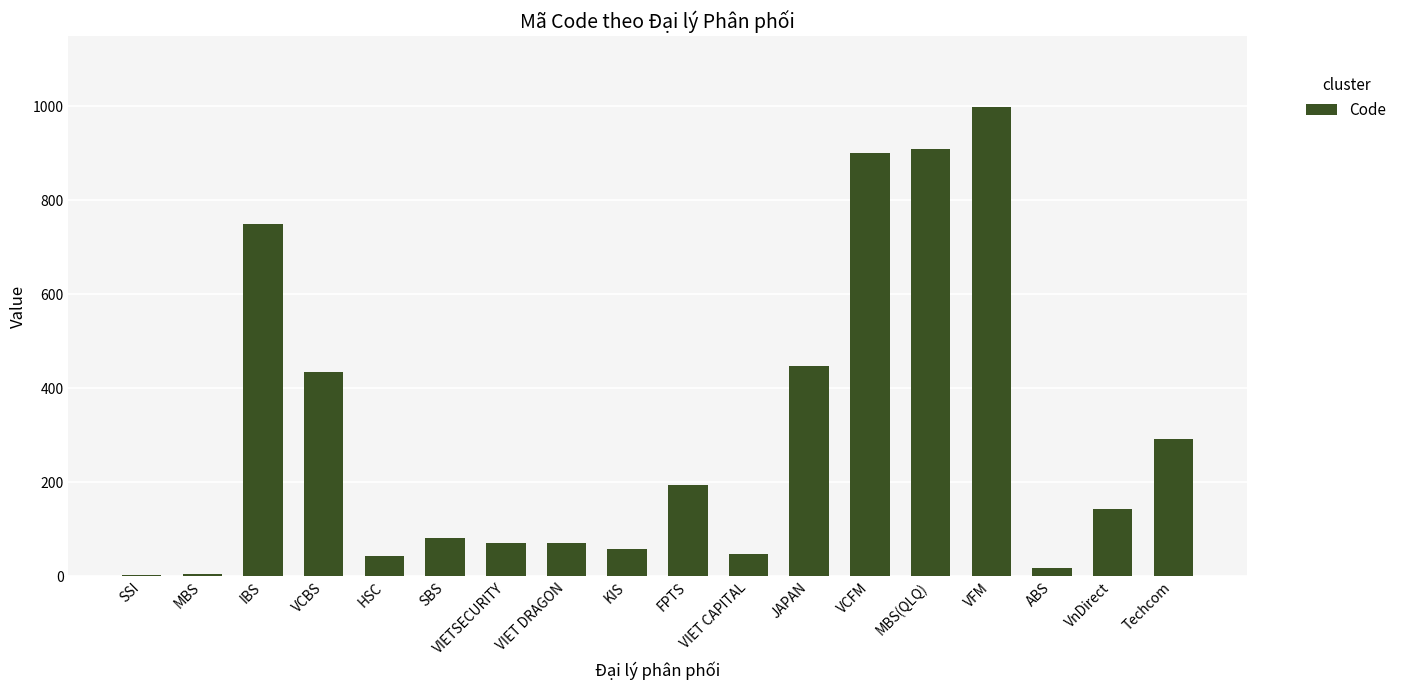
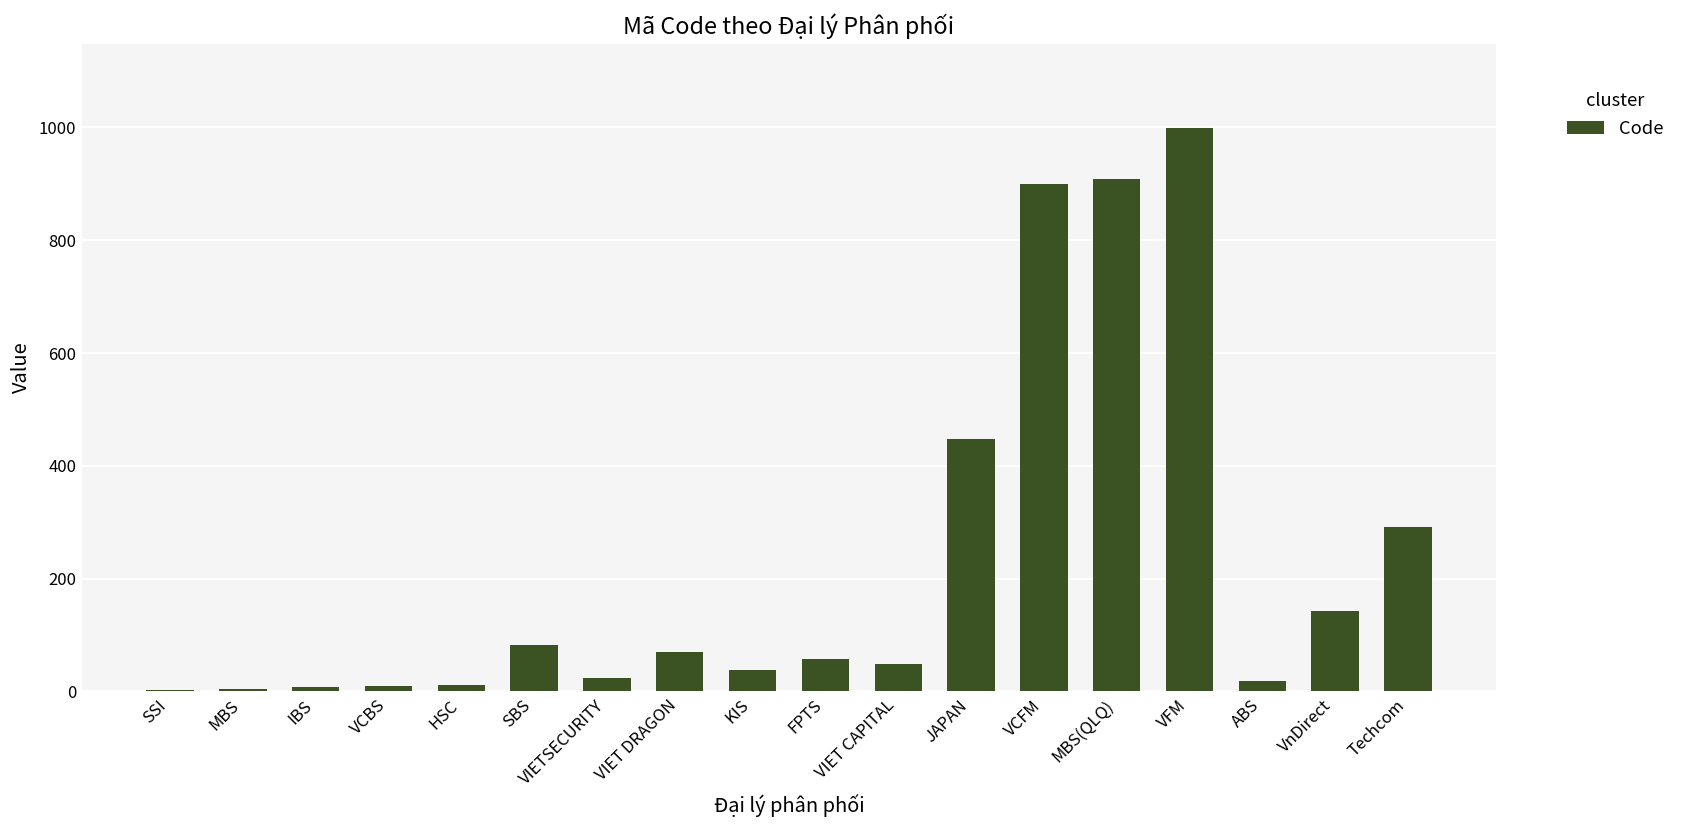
  {
-   "IBS": 750,
-   "VCBS": 430,
-   "HSC": 40,
+   "IBS": 10,
+   "VCBS": 10,
+   "HSC": 10,
    "SBS": 80,
-   "VIETSECURITY": 70,
+   "VIETSECURITY": 20,
    "VIET DRAGON": 70,
-   "KIS": 60,
-   "FPTS": 190,
+   "KIS": 40,
+   "FPTS": 60,
    "VIET CAPITAL": 50,
    "JAPAN": 450,
    "VCFM": 900,
    "MBS(QLQ)": 910,
    "VFM": 1000,
    "ABS": 20,
    "VnDirect": 140,
    "Techcom": 290
  }
